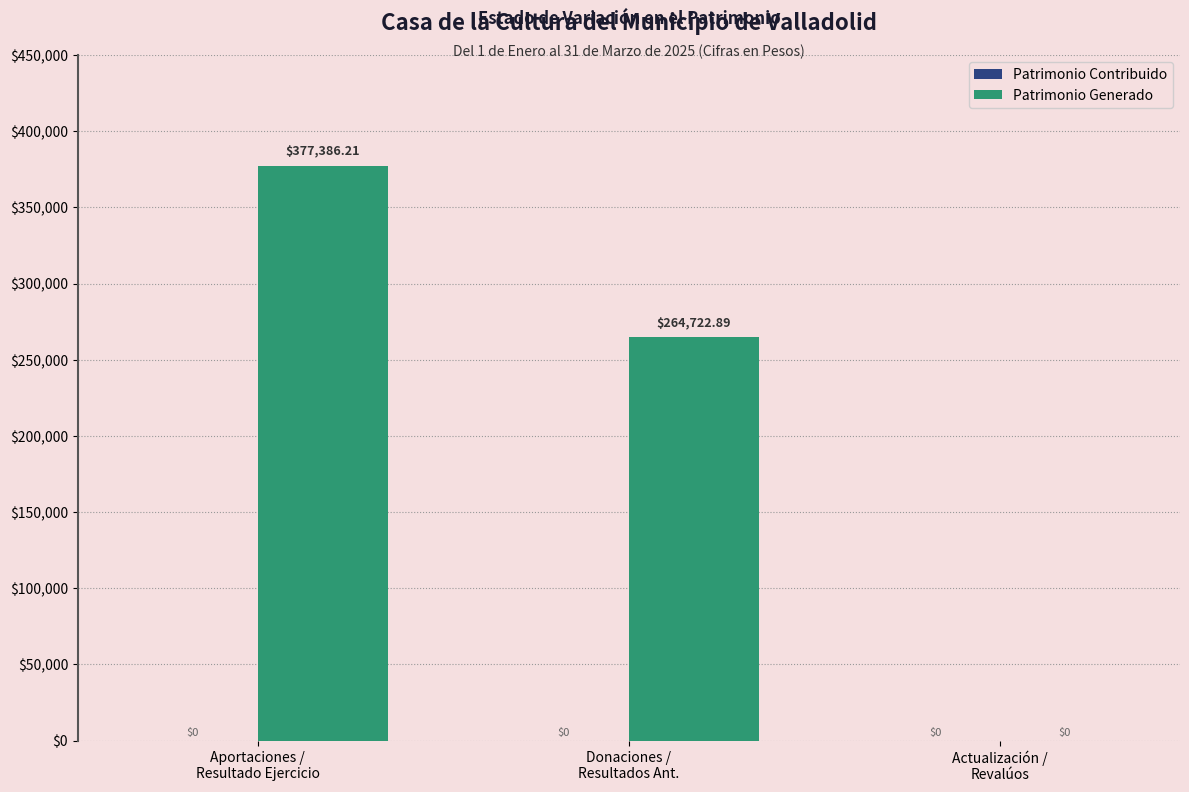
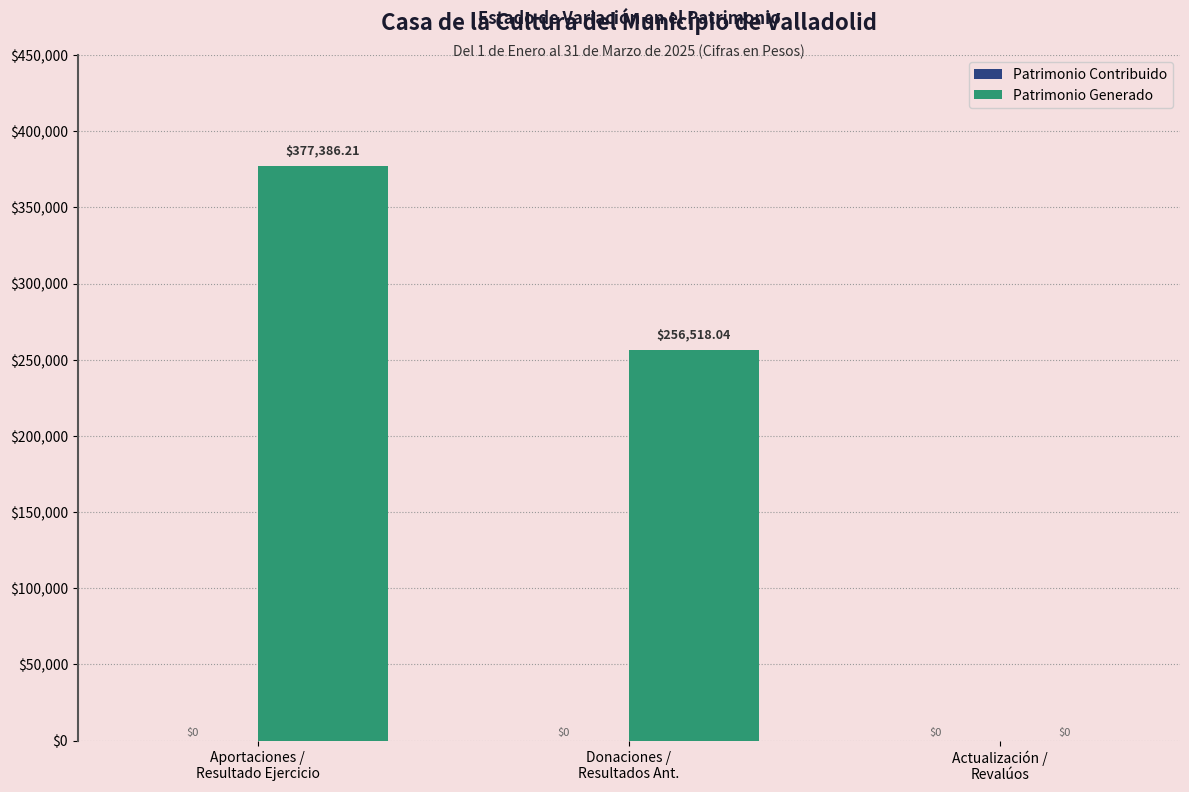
  {
    "Patrimonio Contribuido": {
      "Aportaciones / Resultado Ejercicio": "$0",
      "Donaciones / Resultados Ant.": "$0",
      "Actualización / Revalúos": "$0"
    },
    "Patrimonio Generado": {
      "Aportaciones / Resultado Ejercicio": "$377,386.21",
-     "Donaciones / Resultados Ant.": "$264,722.89",
+     "Donaciones / Resultados Ant.": "$256,518.04",
      "Actualización / Revalúos": "$0"
    }
  }
